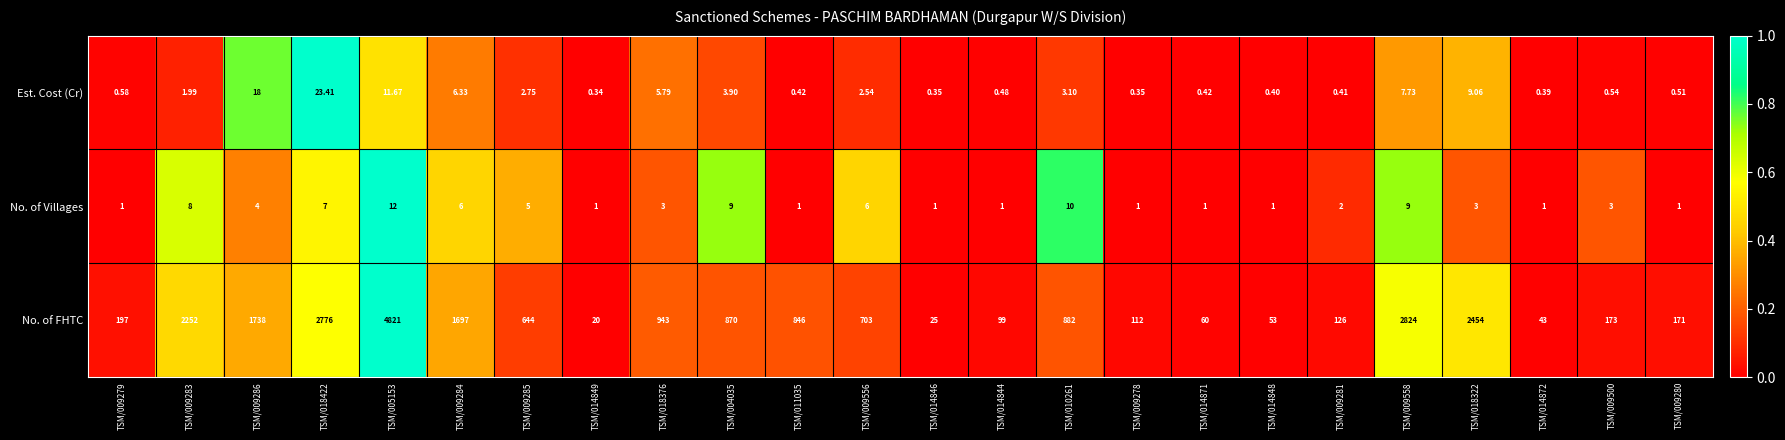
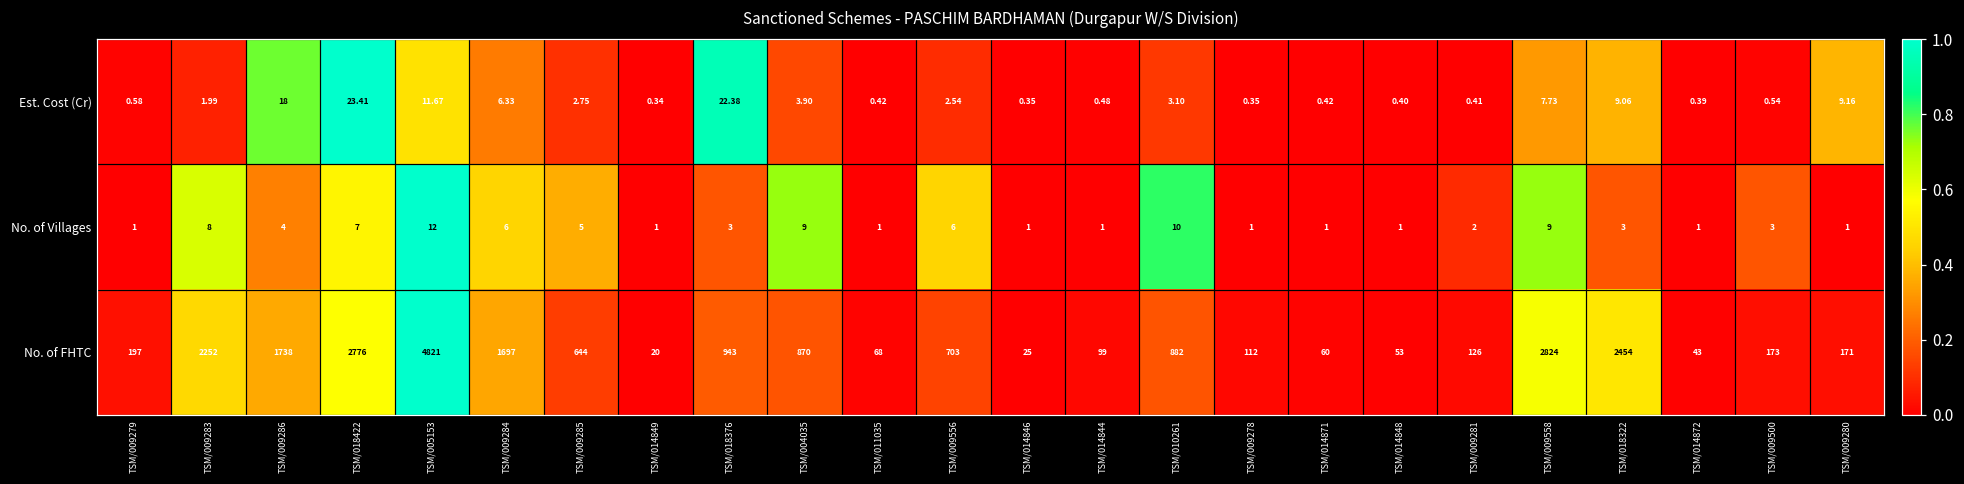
  {
    "Est. Cost (Cr)": {
      "TSM/009279": 0.58,
      "TSM/009283": 1.99,
      "TSM/009286": 18,
      "TSM/018422": 23.41,
      "TSM/005153": 11.67,
      "TSM/009284": 6.33,
      "TSM/009285": 2.75,
      "TSM/014849": 0.34,
-     "TSM/018376": 5.79,
+     "TSM/018376": 22.38,
      "TSM/004035": 3.90,
      "TSM/011035": 0.42,
      "TSM/009556": 2.54,
      "TSM/014846": 0.35,
      "TSM/014844": 0.48,
      "TSM/010261": 3.10,
      "TSM/009278": 0.35,
      "TSM/014871": 0.42,
      "TSM/014848": 0.40,
      "TSM/009281": 0.41,
      "TSM/009558": 7.73,
      "TSM/018322": 9.06,
      "TSM/014872": 0.39,
      "TSM/009500": 0.54,
-     "TSM/009280": 0.51
+     "TSM/009280": 9.16
    },
    "No. of Villages": {
      "TSM/009279": 1,
      "TSM/009283": 8,
      "TSM/009286": 4,
      "TSM/018422": 7,
      "TSM/005153": 12,
      "TSM/009284": 6,
      "TSM/009285": 5,
      "TSM/014849": 1,
      "TSM/018376": 3,
      "TSM/004035": 9,
      "TSM/011035": 1,
      "TSM/009556": 6,
      "TSM/014846": 1,
      "TSM/014844": 1,
      "TSM/010261": 10,
      "TSM/009278": 1,
      "TSM/014871": 1,
      "TSM/014848": 1,
      "TSM/009281": 2,
      "TSM/009558": 9,
      "TSM/018322": 3,
      "TSM/014872": 1,
      "TSM/009500": 3,
      "TSM/009280": 1
    },
    "No. of FHTC": {
      "TSM/009279": 197,
      "TSM/009283": 2252,
      "TSM/009286": 1738,
      "TSM/018422": 2776,
      "TSM/005153": 4821,
      "TSM/009284": 1697,
      "TSM/009285": 644,
      "TSM/014849": 20,
      "TSM/018376": 943,
      "TSM/004035": 870,
-     "TSM/011035": 846,
+     "TSM/011035": 68,
      "TSM/009556": 703,
      "TSM/014846": 25,
      "TSM/014844": 99,
      "TSM/010261": 882,
      "TSM/009278": 112,
      "TSM/014871": 60,
      "TSM/014848": 53,
      "TSM/009281": 126,
      "TSM/009558": 2824,
      "TSM/018322": 2454,
      "TSM/014872": 43,
      "TSM/009500": 173,
      "TSM/009280": 171
    }
  }
